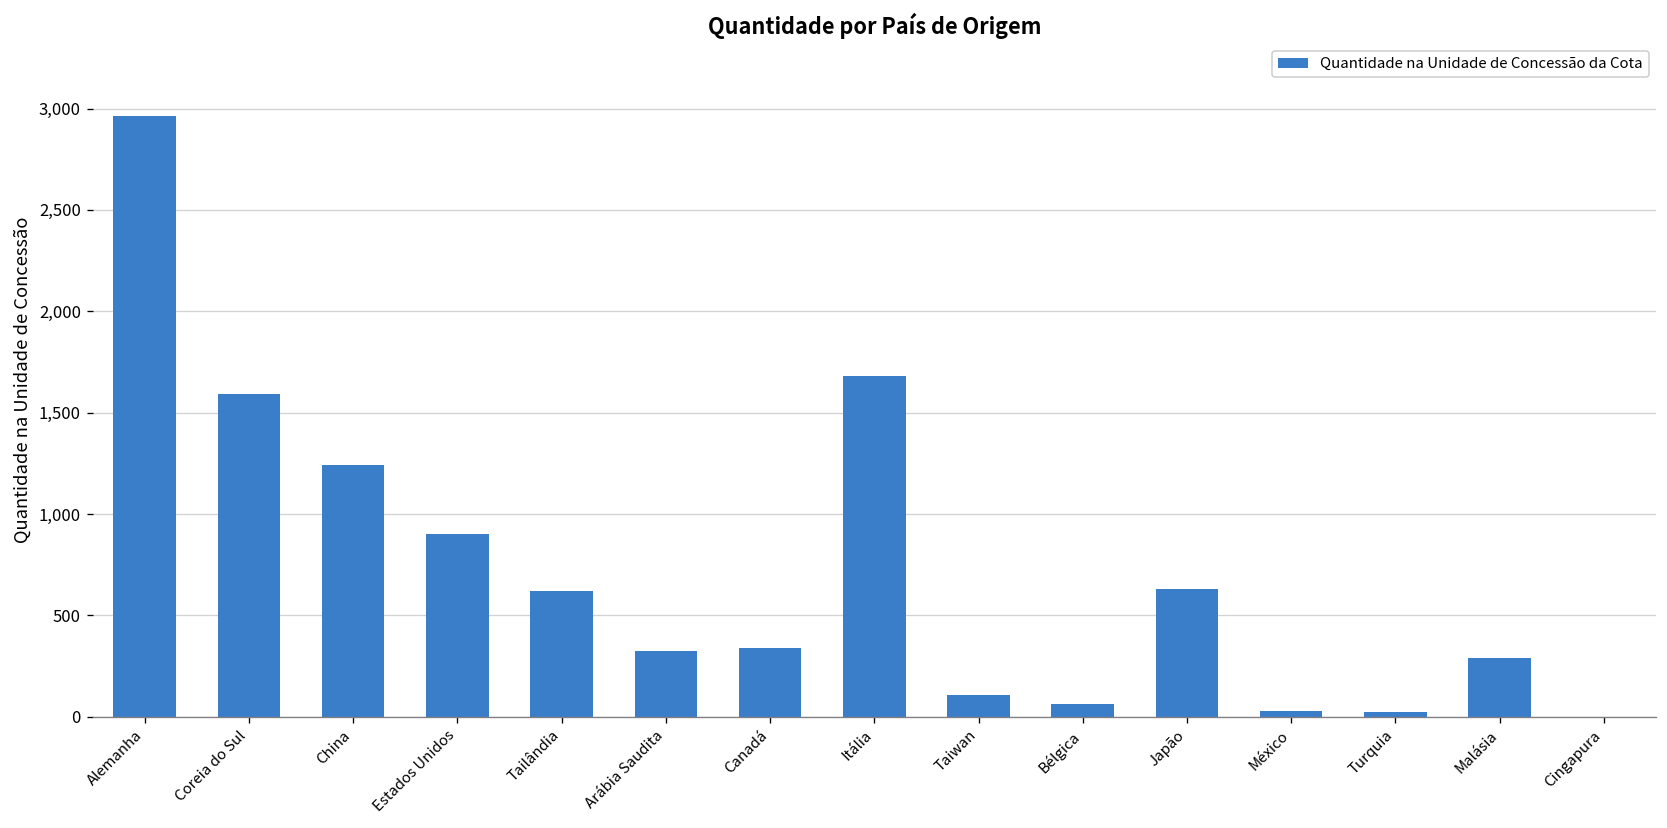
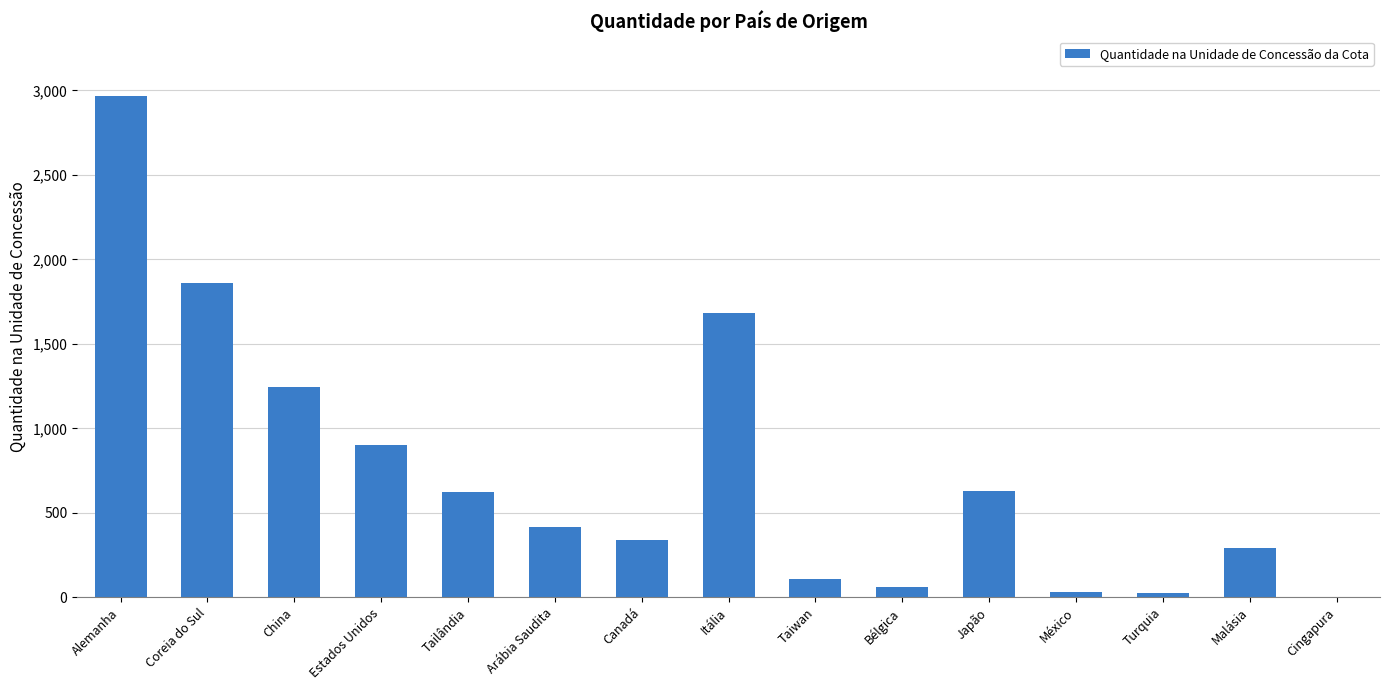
  {
    "Alemanha": "2,960",
-   "Coreia do Sul": "1,590",
+   "Coreia do Sul": "1,860",
    "China": "1,240",
    "Estados Unidos": "900",
    "Tailândia": "620",
-   "Arábia Saudita": "320",
+   "Arábia Saudita": "410",
    "Canadá": "340",
    "Itália": "1,680",
    "Taiwan": "110",
    "Bélgica": "60",
    "Japão": "630",
    "México": "30",
    "Turquia": "30",
    "Malásia": "290"
  }
